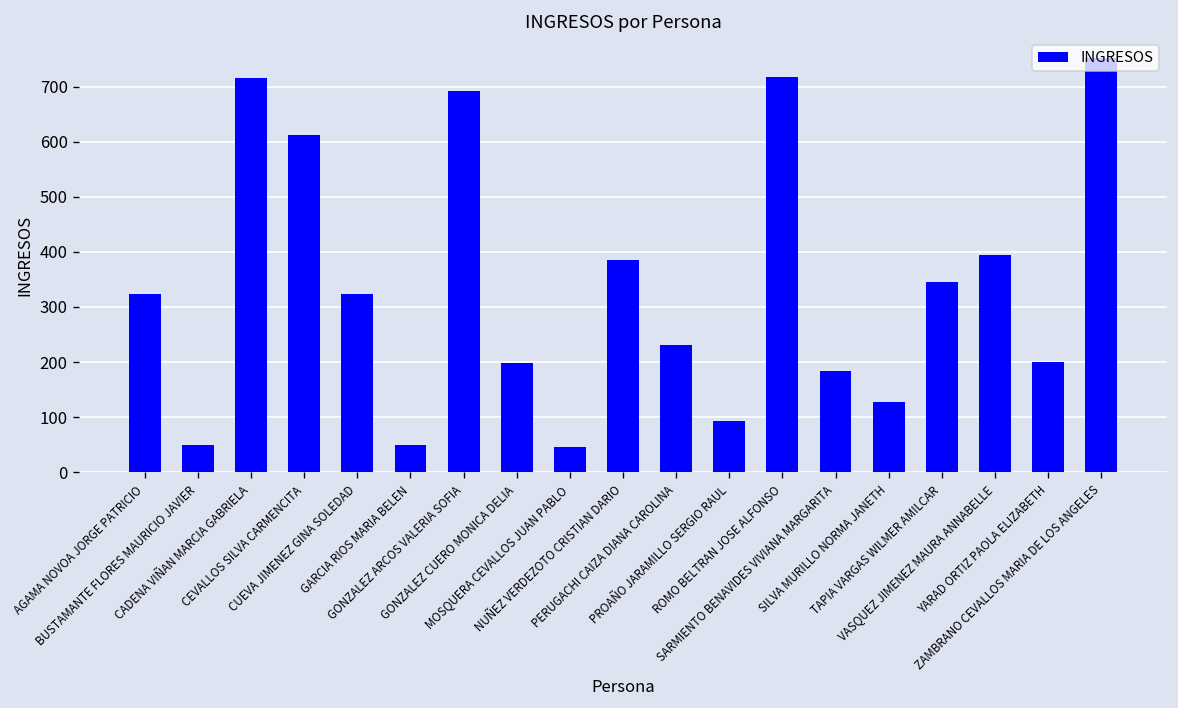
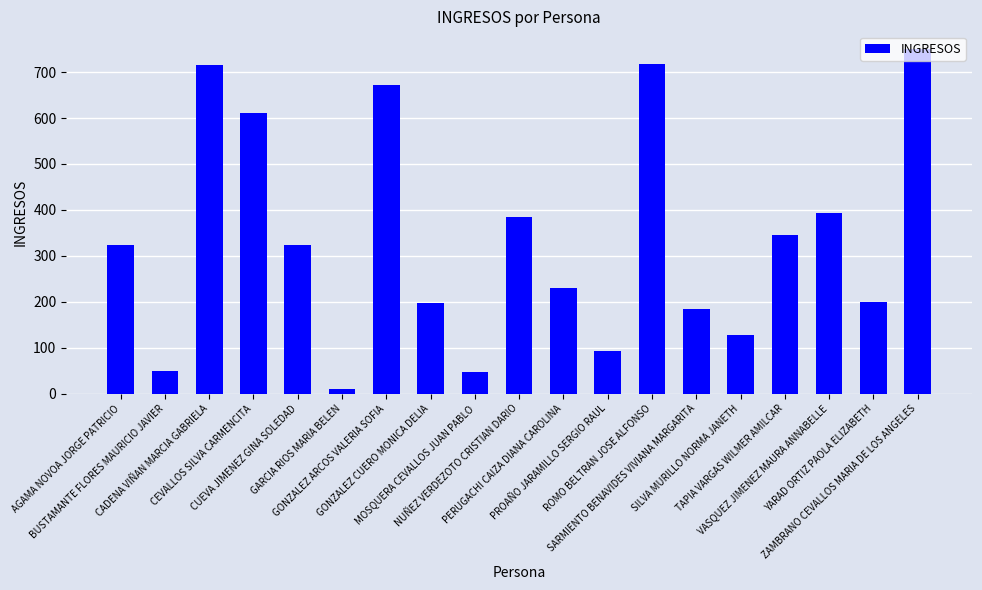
  {
    "AGAMA NOVOA JORGE PATRICIO": 320,
    "BUSTAMANTE FLORES MAURICIO JAVIER": 50,
    "CADENA VIÑAN MARCIA GABRIELA": 720,
    "CEVALLOS SILVA CARMENCITA": 610,
    "CUEVA JIMENEZ GINA SOLEDAD": 320,
-   "GARCIA RIOS MARIA BELEN": 50,
-   "GONZALEZ ARCOS VALERIA SOFIA": 690,
+   "GARCIA RIOS MARIA BELEN": 10,
+   "GONZALEZ ARCOS VALERIA SOFIA": 670,
    "GONZALEZ CUERO MONICA DELIA": 200,
    "MOSQUERA CEVALLOS JUAN PABLO": 50,
    "NUÑEZ VERDEZOTO CRISTIAN DARIO": 390,
    "PERUGACHI CAIZA DIANA CAROLINA": 230,
    "PROAÑO JARAMILLO SERGIO RAUL": 90,
    "ROMO BELTRAN JOSE ALFONSO": 720,
    "SARMIENTO BENAVIDES VIVIANA MARGARITA": 180,
    "SILVA MURILLO NORMA JANETH": 130,
    "TAPIA VARGAS WILMER AMILCAR": 350,
    "VASQUEZ JIMENEZ MAURA ANNABELLE": 390,
    "YARAD ORTIZ PAOLA ELIZABETH": 200
  }
